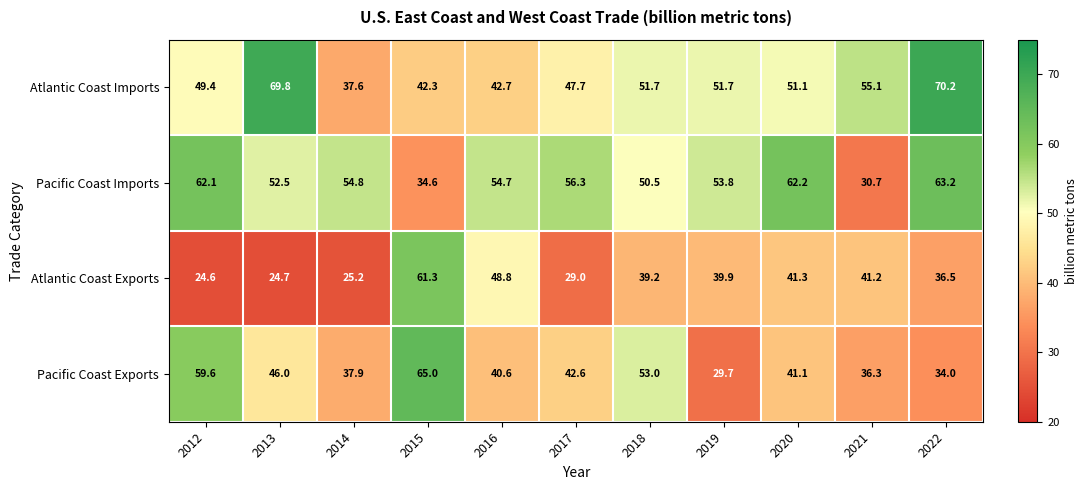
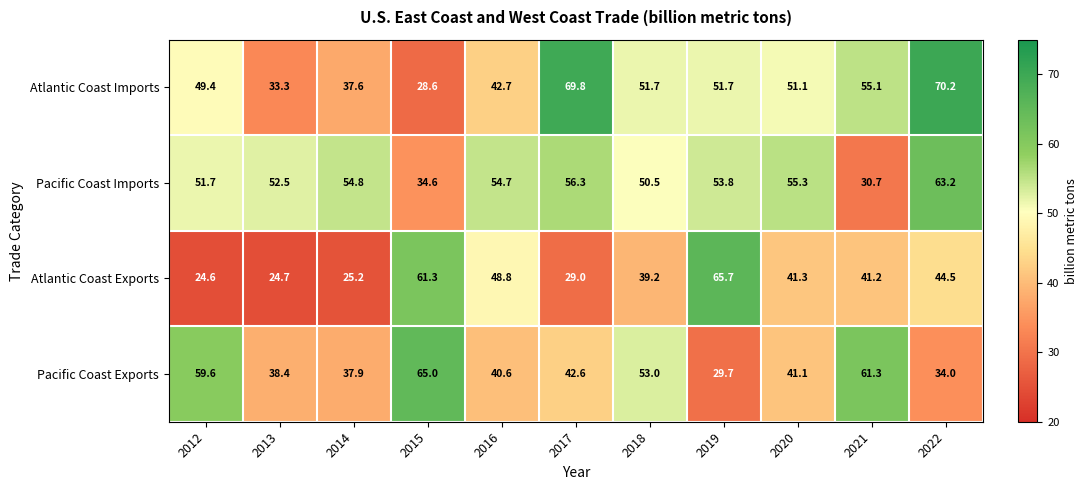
  {
    "Atlantic Coast Imports": {
      "2012": 49.4,
-     "2013": 69.8,
+     "2013": 33.3,
      "2014": 37.6,
-     "2015": 42.3,
+     "2015": 28.6,
      "2016": 42.7,
-     "2017": 47.7,
+     "2017": 69.8,
      "2018": 51.7,
      "2019": 51.7,
      "2020": 51.1,
      "2021": 55.1,
      "2022": 70.2
    },
    "Pacific Coast Imports": {
-     "2012": 62.1,
+     "2012": 51.7,
      "2013": 52.5,
      "2014": 54.8,
      "2015": 34.6,
      "2016": 54.7,
      "2017": 56.3,
      "2018": 50.5,
      "2019": 53.8,
-     "2020": 62.2,
+     "2020": 55.3,
      "2021": 30.7,
      "2022": 63.2
    },
    "Atlantic Coast Exports": {
      "2012": 24.6,
      "2013": 24.7,
      "2014": 25.2,
      "2015": 61.3,
      "2016": 48.8,
      "2017": 29.0,
      "2018": 39.2,
-     "2019": 39.9,
+     "2019": 65.7,
      "2020": 41.3,
      "2021": 41.2,
-     "2022": 36.5
+     "2022": 44.5
    },
    "Pacific Coast Exports": {
      "2012": 59.6,
-     "2013": 46.0,
+     "2013": 38.4,
      "2014": 37.9,
      "2015": 65.0,
      "2016": 40.6,
      "2017": 42.6,
      "2018": 53.0,
      "2019": 29.7,
      "2020": 41.1,
-     "2021": 36.3,
+     "2021": 61.3,
      "2022": 34.0
    }
  }
